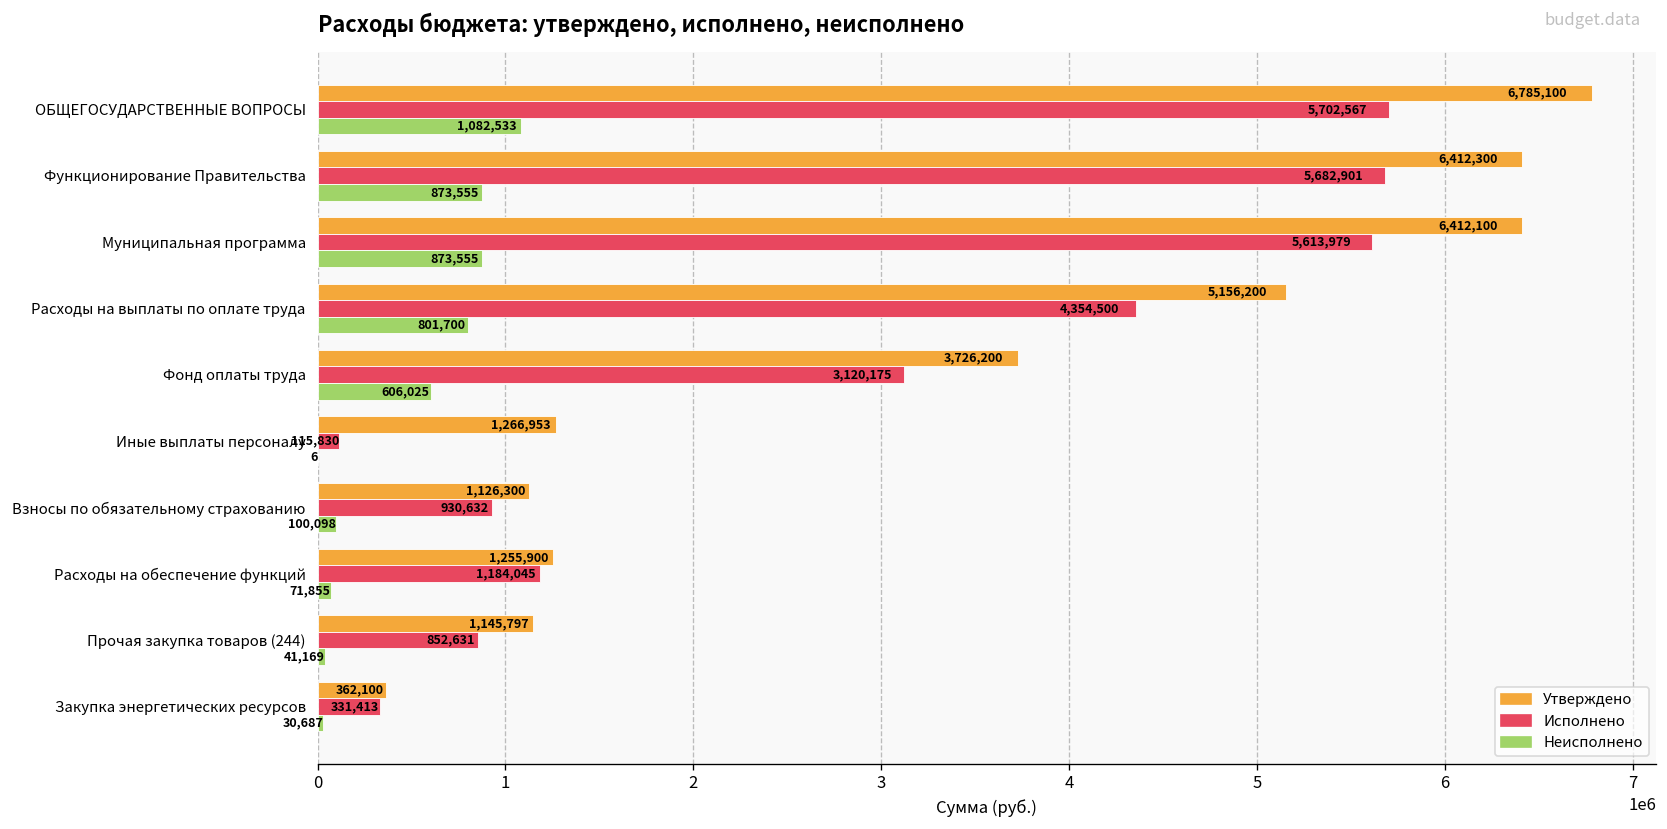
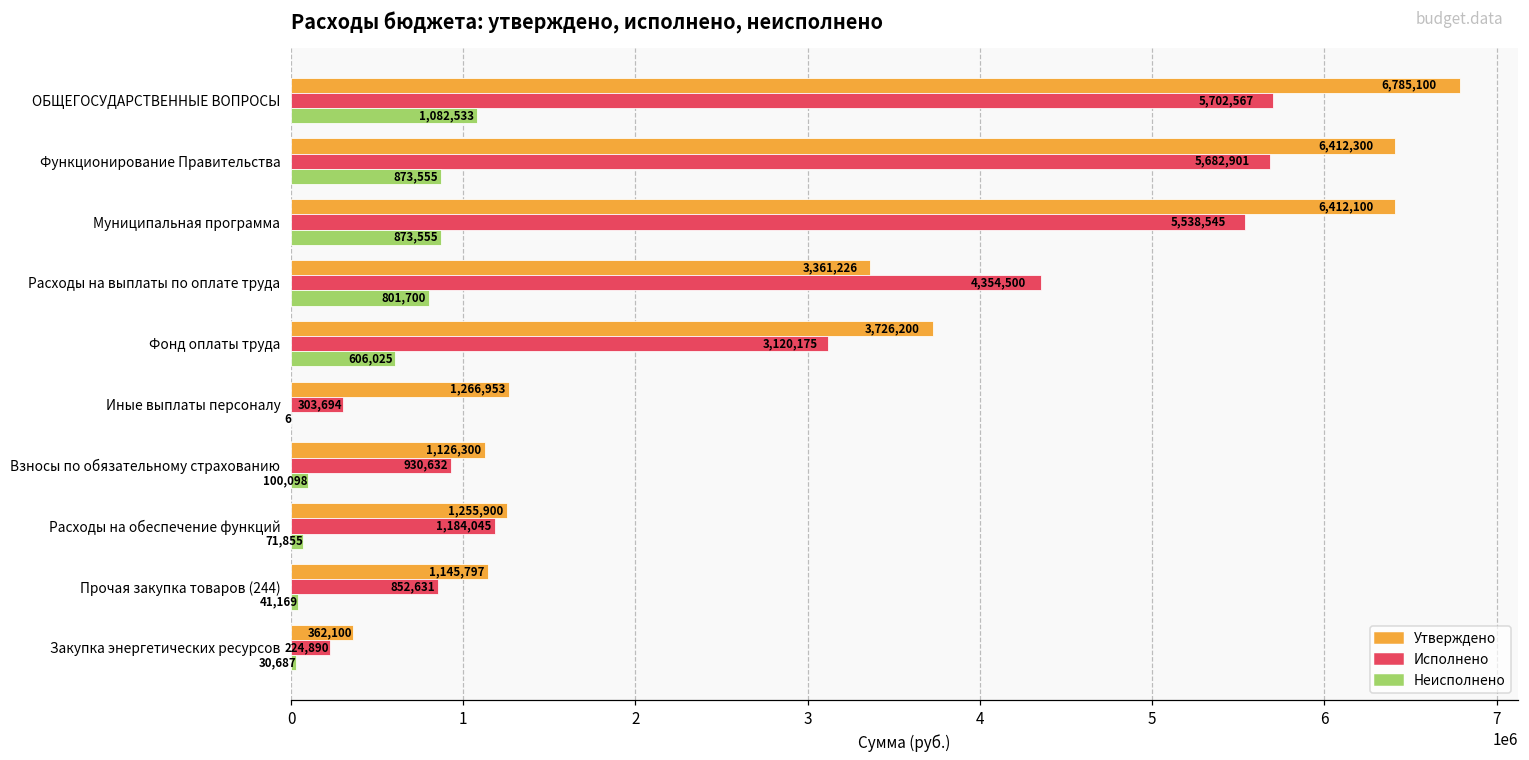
  {
    "Утверждено": {
      "ОБЩЕГОСУДАРСТВЕННЫЕ ВОПРОСЫ": "6,785,100",
      "Функционирование Правительства": "6,412,300",
      "Муниципальная программа": "6,412,100",
-     "Расходы на выплаты по оплате труда": "5,156,200",
+     "Расходы на выплаты по оплате труда": "3,361,226",
      "Фонд оплаты труда": "3,726,200",
      "Иные выплаты персоналу": "1,266,953",
      "Взносы по обязательному страхованию": "1,126,300",
      "Расходы на обеспечение функций": "1,255,900",
      "Прочая закупка товаров (244)": "1,145,797",
      "Закупка энергетических ресурсов": "362,100"
    },
    "Исполнено": {
      "ОБЩЕГОСУДАРСТВЕННЫЕ ВОПРОСЫ": "5,702,567",
      "Функционирование Правительства": "5,682,901",
-     "Муниципальная программа": "5,613,979",
+     "Муниципальная программа": "5,538,545",
      "Расходы на выплаты по оплате труда": "4,354,500",
      "Фонд оплаты труда": "3,120,175",
-     "Иные выплаты персоналу": "115,830",
+     "Иные выплаты персоналу": "303,694",
      "Взносы по обязательному страхованию": "930,632",
      "Расходы на обеспечение функций": "1,184,045",
      "Прочая закупка товаров (244)": "852,631",
-     "Закупка энергетических ресурсов": "331,413"
+     "Закупка энергетических ресурсов": "224,890"
    },
    "Неисполнено": {
      "ОБЩЕГОСУДАРСТВЕННЫЕ ВОПРОСЫ": "1,082,533",
      "Функционирование Правительства": "873,555",
      "Муниципальная программа": "873,555",
      "Расходы на выплаты по оплате труда": "801,700",
      "Фонд оплаты труда": "606,025",
      "Иные выплаты персоналу": "6",
      "Взносы по обязательному страхованию": "100,098",
      "Расходы на обеспечение функций": "71,855",
      "Прочая закупка товаров (244)": "41,169",
      "Закупка энергетических ресурсов": "30,687"
    }
  }
